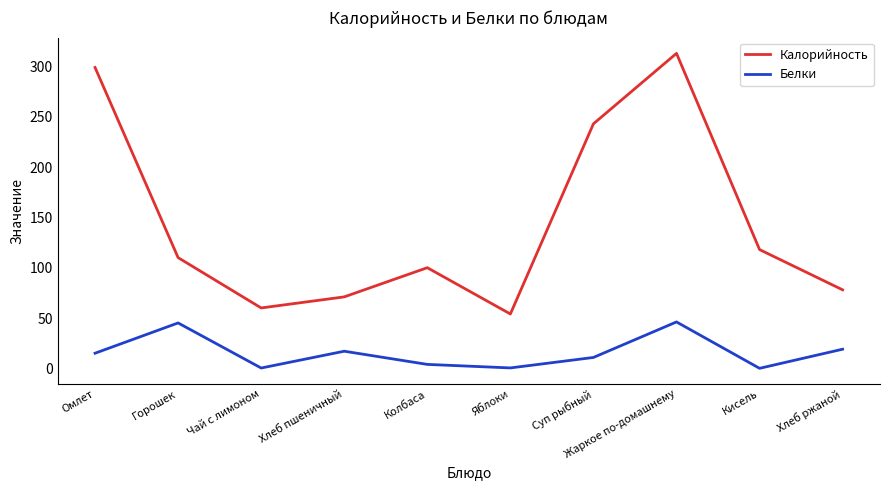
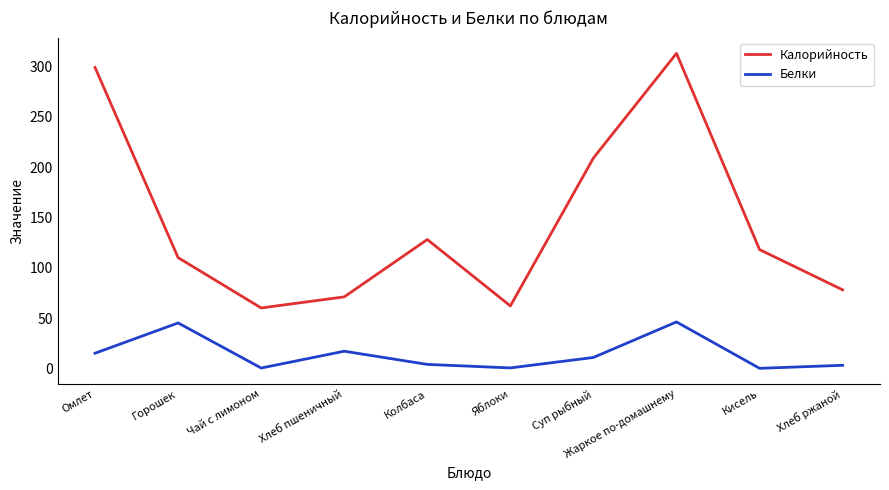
  {
    "Калорийность": {
      "Омлет": 299,
      "Горошек": 110,
      "Чай с лимоном": 60,
      "Хлеб пшеничный": 71,
-     "Колбаса": 100,
-     "Яблоки": 54,
-     "Суп рыбный": 243,
+     "Колбаса": 128,
+     "Яблоки": 62,
+     "Суп рыбный": 209,
      "Жаркое по-домашнему": 313,
      "Кисель": 118,
      "Хлеб ржаной": 78
    },
    "Белки": {
      "Омлет": 15,
      "Горошек": 45,
      "Чай с лимоном": 0,
      "Хлеб пшеничный": 17,
      "Колбаса": 4,
      "Яблоки": 0,
      "Суп рыбный": 11,
      "Жаркое по-домашнему": 46,
      "Кисель": 0,
-     "Хлеб ржаной": 19
+     "Хлеб ржаной": 3
    }
  }
